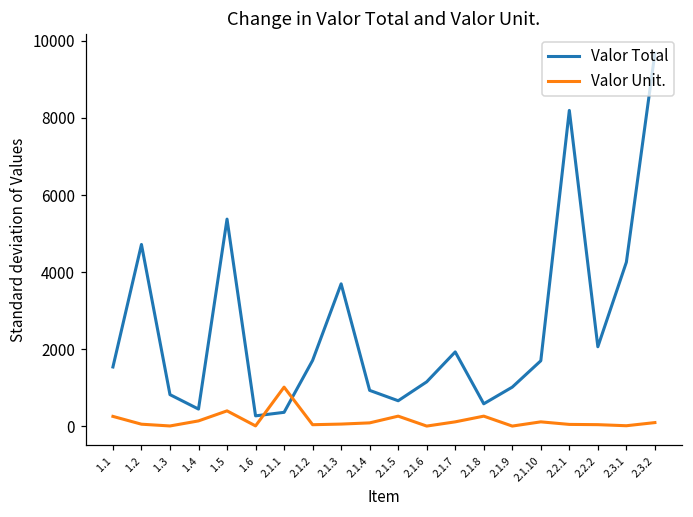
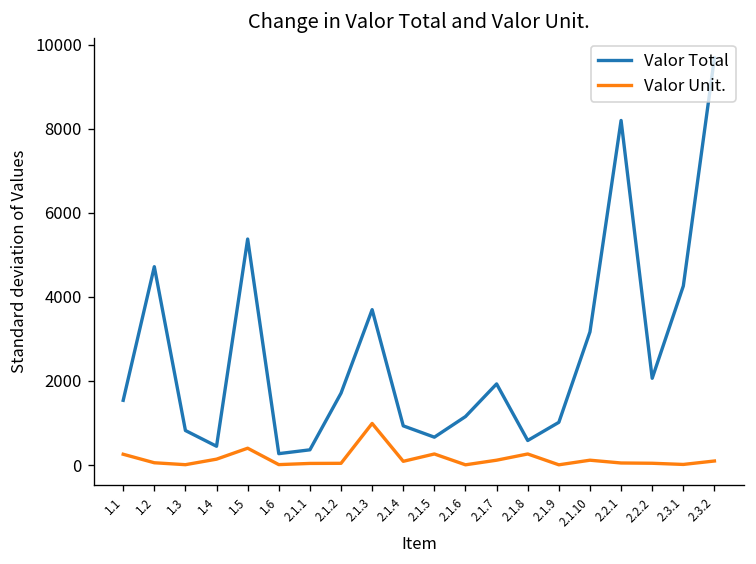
  {
    "Valor Total": {
      "1.1": 1500,
      "1.2": 4700,
      "1.3": 800,
      "1.4": 400,
      "1.5": 5400,
      "1.6": 300,
      "2.1.1": 400,
      "2.1.2": 1700,
      "2.1.3": 3700,
      "2.1.4": 900,
      "2.1.5": 700,
      "2.1.6": 1200,
      "2.1.7": 1900,
      "2.1.8": 600,
      "2.1.9": 1000,
-     "2.1.10": 1700,
+     "2.1.10": 3200,
      "2.2.1": 8200,
      "2.2.2": 2100,
      "2.3.1": 4300
    },
    "Valor Unit.": {
      "1.1": 300,
      "1.2": 100,
      "1.3": 0,
      "1.4": 100,
      "1.5": 400,
      "1.6": 0,
-     "2.1.1": 1000,
+     "2.1.1": 0,
      "2.1.2": 0,
-     "2.1.3": 100,
+     "2.1.3": 1000,
      "2.1.4": 100,
      "2.1.5": 300,
      "2.1.6": 0,
      "2.1.7": 100,
      "2.1.8": 300,
      "2.1.9": 0,
      "2.1.10": 100,
      "2.2.1": 0,
      "2.2.2": 0,
      "2.3.1": 0,
      "2.3.2": 100
    }
  }
